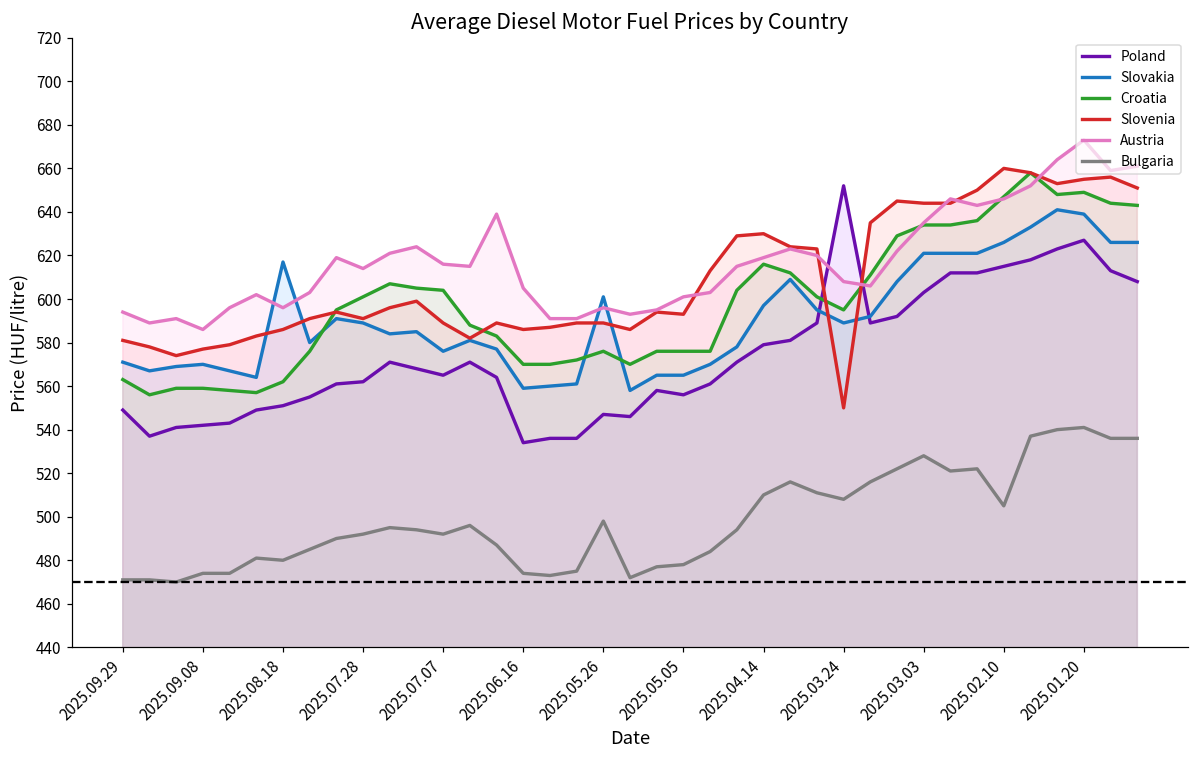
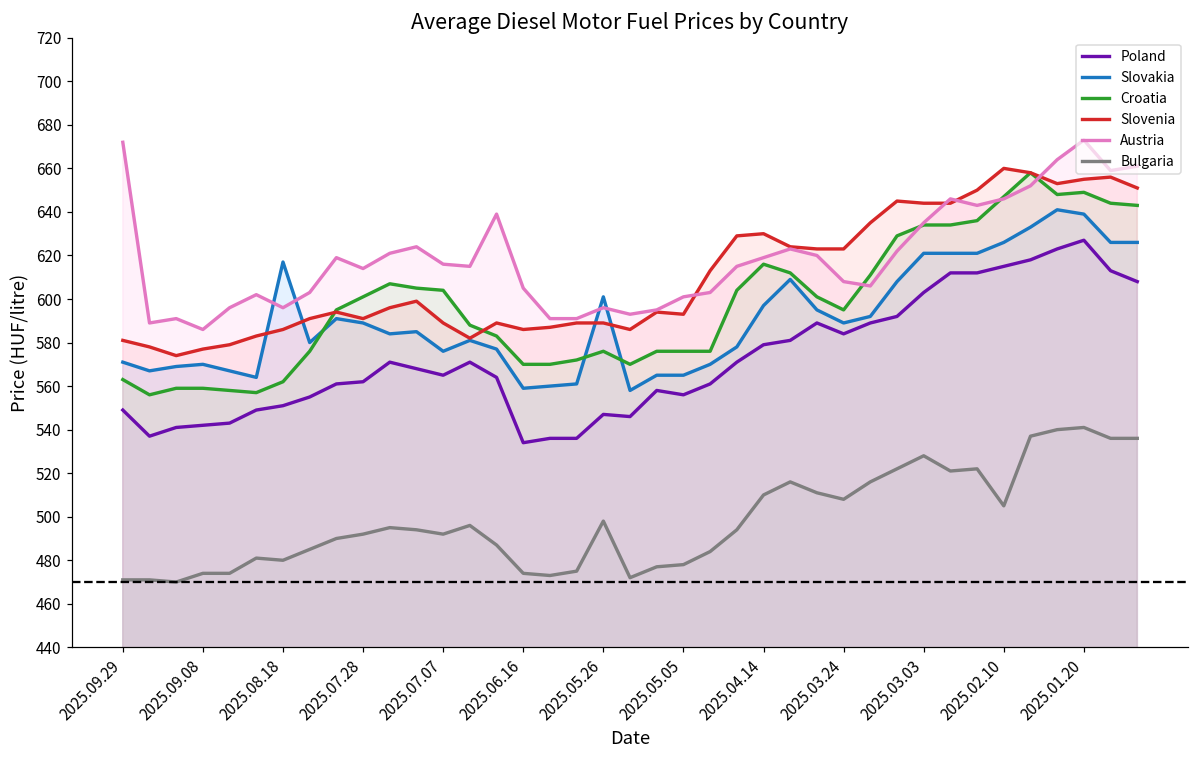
  {
    "Poland": {
      "2025.09.29": 549,
      "2025.09.08": 542,
      "2025.08.18": 551,
      "2025.07.28": 562,
      "2025.07.07": 565,
      "2025.06.16": 534,
      "2025.05.26": 547,
      "2025.05.05": 556,
      "2025.04.14": 579,
-     "2025.03.24": 652,
+     "2025.03.24": 584,
      "2025.03.03": 603,
      "2025.02.10": 615,
      "2025.01.20": 627
    },
    "Slovakia": {
      "2025.09.29": 571,
      "2025.09.08": 570,
      "2025.08.18": 617,
      "2025.07.28": 589,
      "2025.07.07": 576,
      "2025.06.16": 559,
      "2025.05.26": 601,
      "2025.05.05": 565,
      "2025.04.14": 597,
      "2025.03.24": 589,
      "2025.03.03": 621,
      "2025.02.10": 626,
      "2025.01.20": 639
    },
    "Croatia": {
      "2025.09.29": 563,
      "2025.09.08": 559,
      "2025.08.18": 562,
      "2025.07.28": 601,
      "2025.07.07": 604,
      "2025.06.16": 570,
      "2025.05.26": 576,
      "2025.05.05": 576,
      "2025.04.14": 616,
      "2025.03.24": 595,
      "2025.01.20": 649
    },
    "Slovenia": {
      "2025.09.29": 581,
      "2025.09.08": 577,
      "2025.08.18": 586,
      "2025.07.28": 591,
      "2025.07.07": 589,
      "2025.06.16": 586,
      "2025.05.26": 589,
      "2025.05.05": 593,
      "2025.04.14": 630,
-     "2025.03.24": 550,
+     "2025.03.24": 623,
      "2025.03.03": 644,
      "2025.02.10": 660,
      "2025.01.20": 655
    },
    "Austria": {
-     "2025.09.29": 594,
+     "2025.09.29": 672,
      "2025.09.08": 586,
      "2025.08.18": 596,
      "2025.07.28": 614,
      "2025.07.07": 616,
      "2025.06.16": 605,
      "2025.05.26": 596,
      "2025.05.05": 601,
      "2025.04.14": 619,
      "2025.03.24": 608
    },
    "Bulgaria": {
      "2025.09.29": 471,
      "2025.09.08": 474,
      "2025.08.18": 480,
      "2025.07.28": 492,
      "2025.07.07": 492,
      "2025.06.16": 474,
      "2025.05.26": 498,
      "2025.05.05": 478,
      "2025.04.14": 510,
      "2025.03.24": 508,
      "2025.03.03": 528,
      "2025.02.10": 505,
      "2025.01.20": 541
    }
  }
